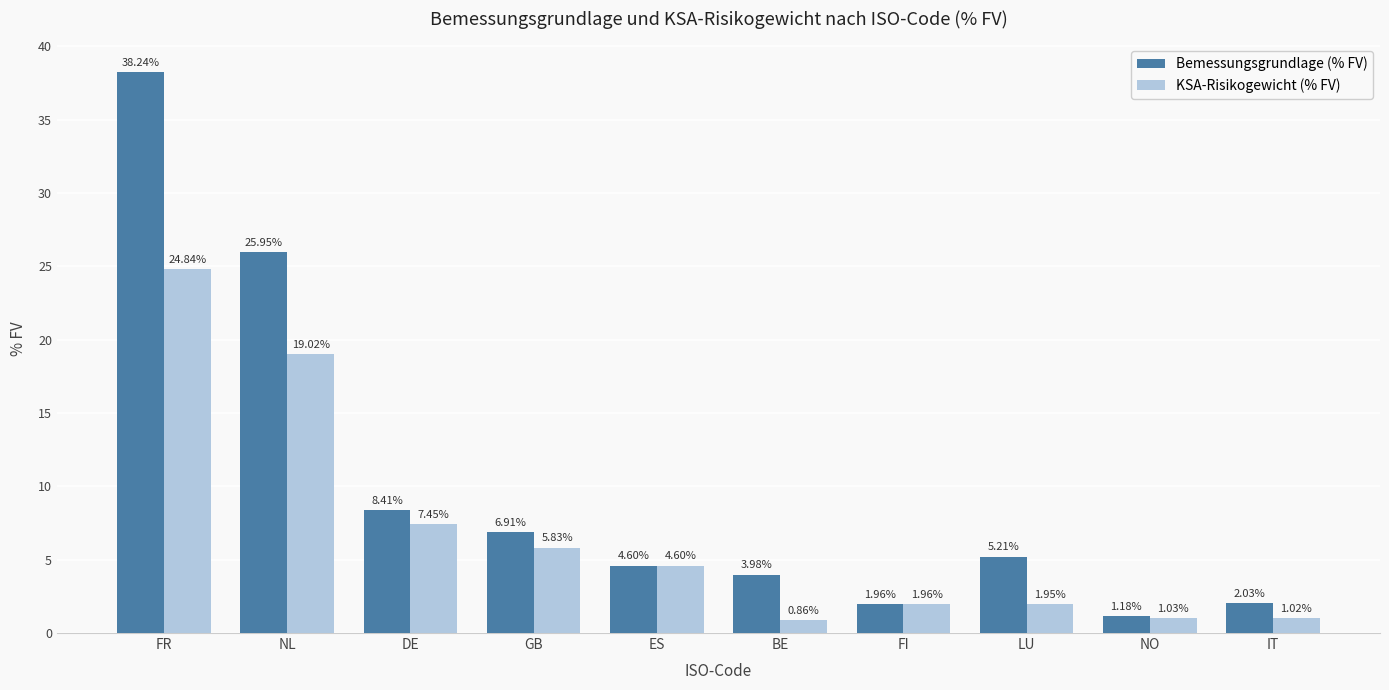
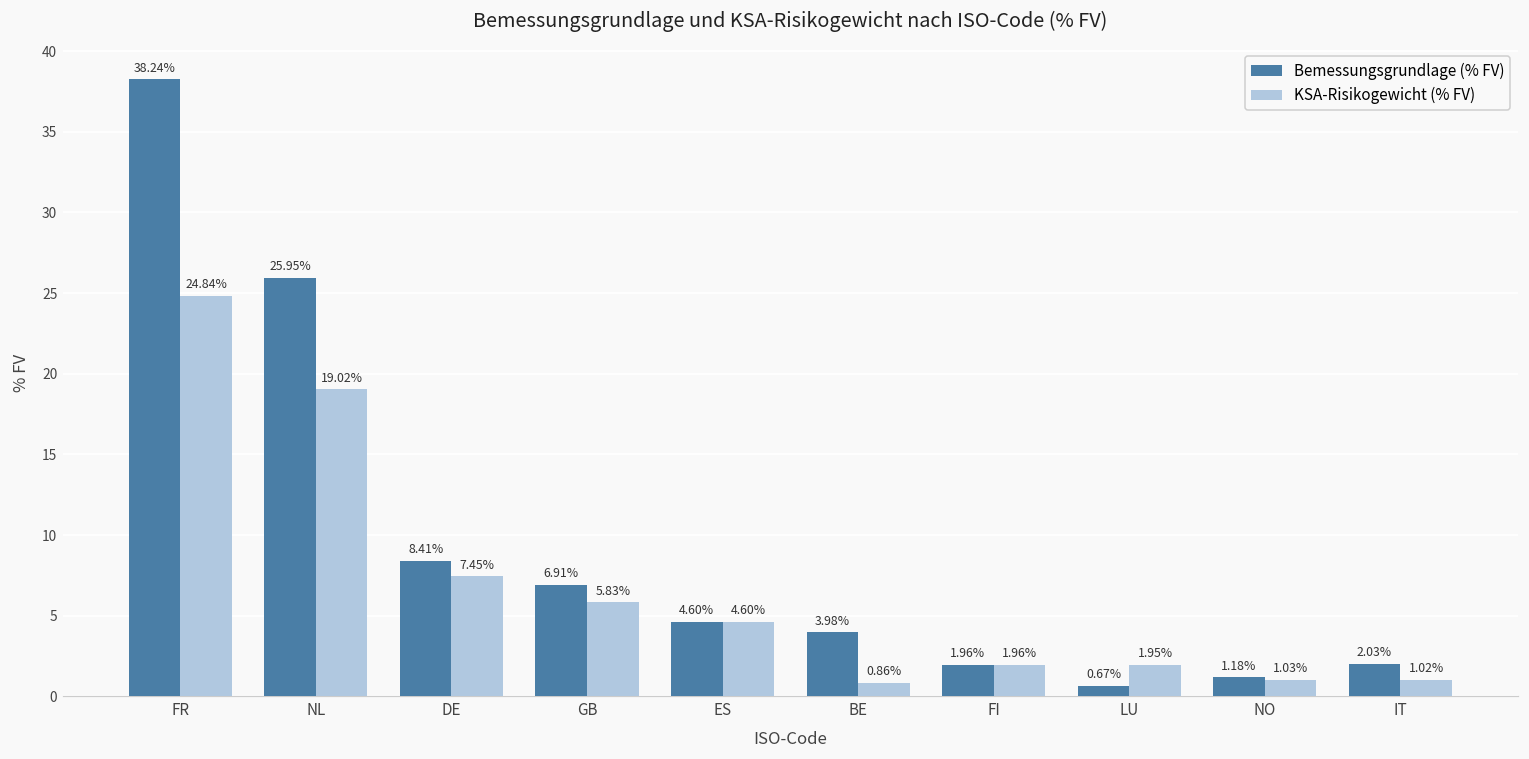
  {
    "Bemessungsgrundlage (% FV)": {
      "FR": "38.24%",
      "NL": "25.95%",
      "DE": "8.41%",
      "GB": "6.91%",
      "ES": "4.60%",
      "BE": "3.98%",
      "FI": "1.96%",
-     "LU": "5.21%",
+     "LU": "0.67%",
      "NO": "1.18%",
      "IT": "2.03%"
    },
    "KSA-Risikogewicht (% FV)": {
      "FR": "24.84%",
      "NL": "19.02%",
      "DE": "7.45%",
      "GB": "5.83%",
      "ES": "4.60%",
      "BE": "0.86%",
      "FI": "1.96%",
      "LU": "1.95%",
      "NO": "1.03%",
      "IT": "1.02%"
    }
  }
